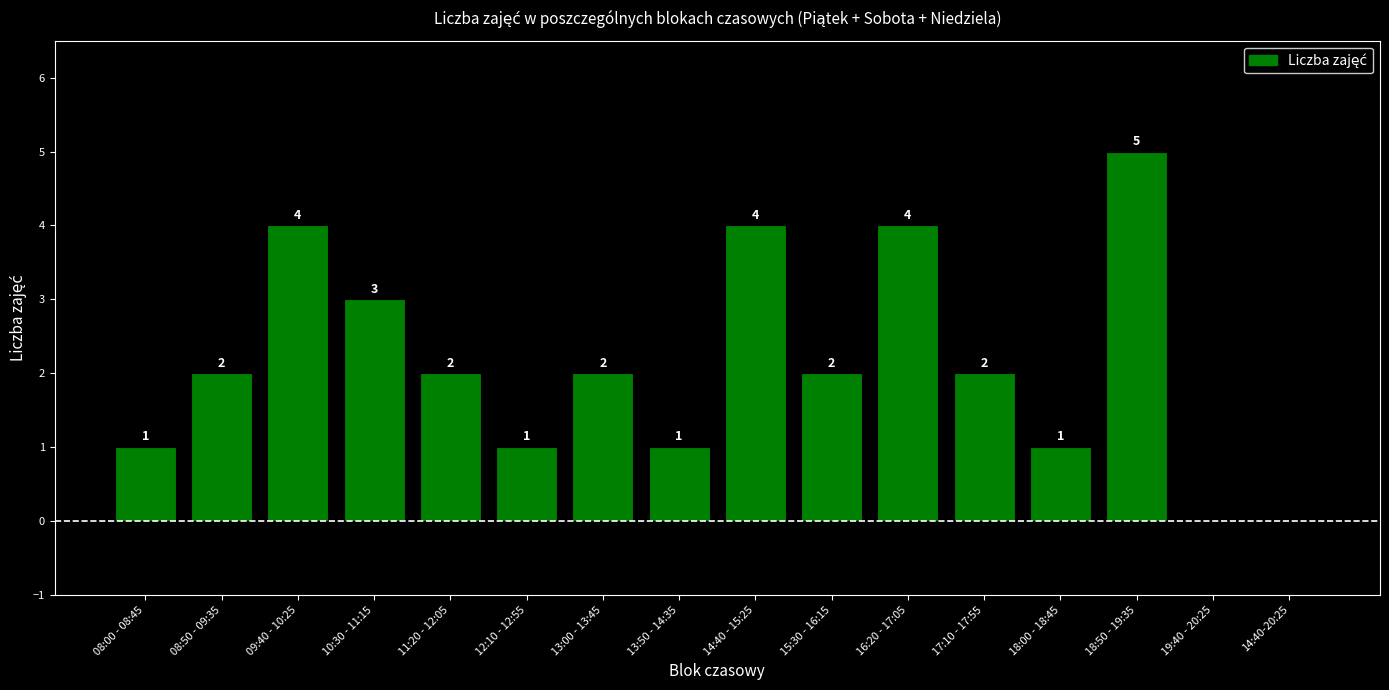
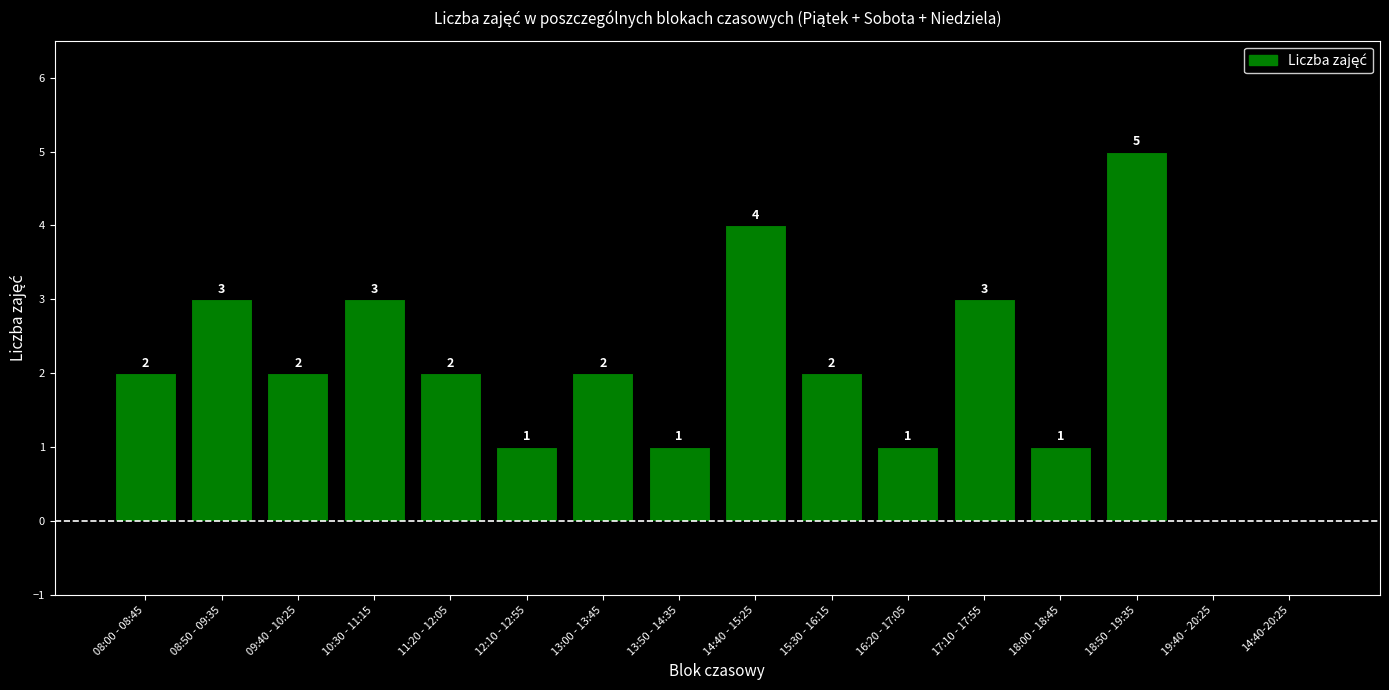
  {
-   "08:00 - 08:45": 1,
-   "08:50 - 09:35": 2,
-   "09:40 - 10:25": 4,
+   "08:00 - 08:45": 2,
+   "08:50 - 09:35": 3,
+   "09:40 - 10:25": 2,
    "10:30 - 11:15": 3,
    "11:20 - 12:05": 2,
    "12:10 - 12:55": 1,
    "13:00 - 13:45": 2,
    "13:50 - 14:35": 1,
    "14:40 - 15:25": 4,
    "15:30 - 16:15": 2,
-   "16:20 - 17:05": 4,
-   "17:10 - 17:55": 2,
+   "16:20 - 17:05": 1,
+   "17:10 - 17:55": 3,
    "18:00 - 18:45": 1,
    "18:50 - 19:35": 5
  }
